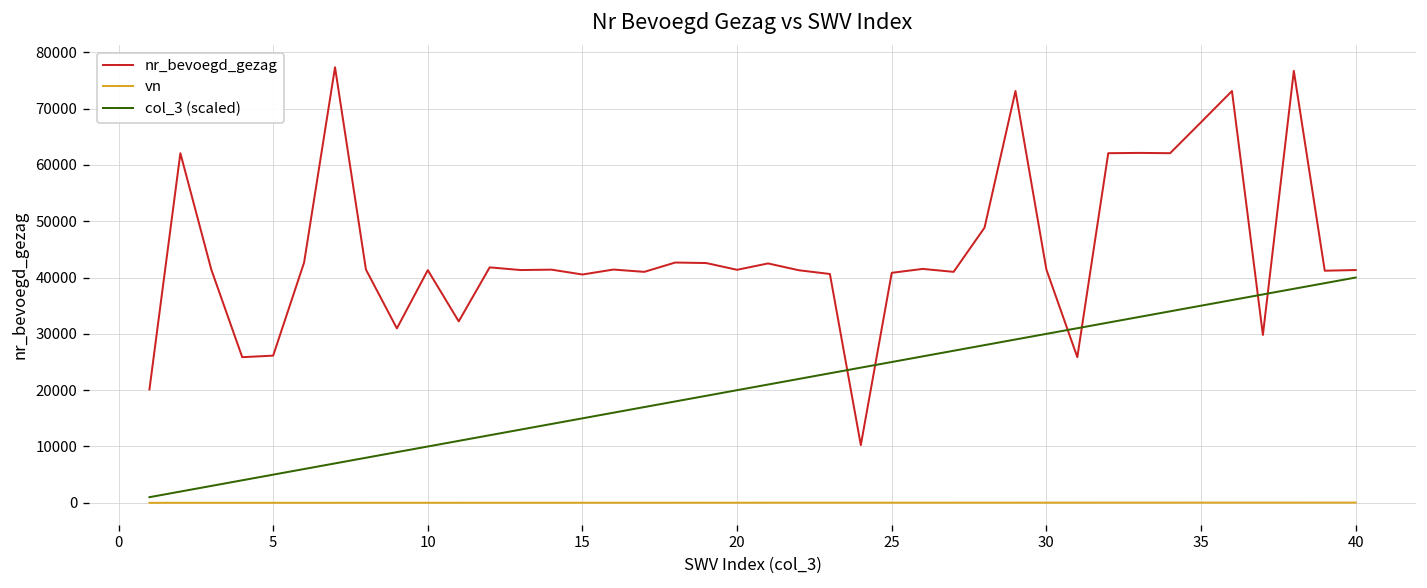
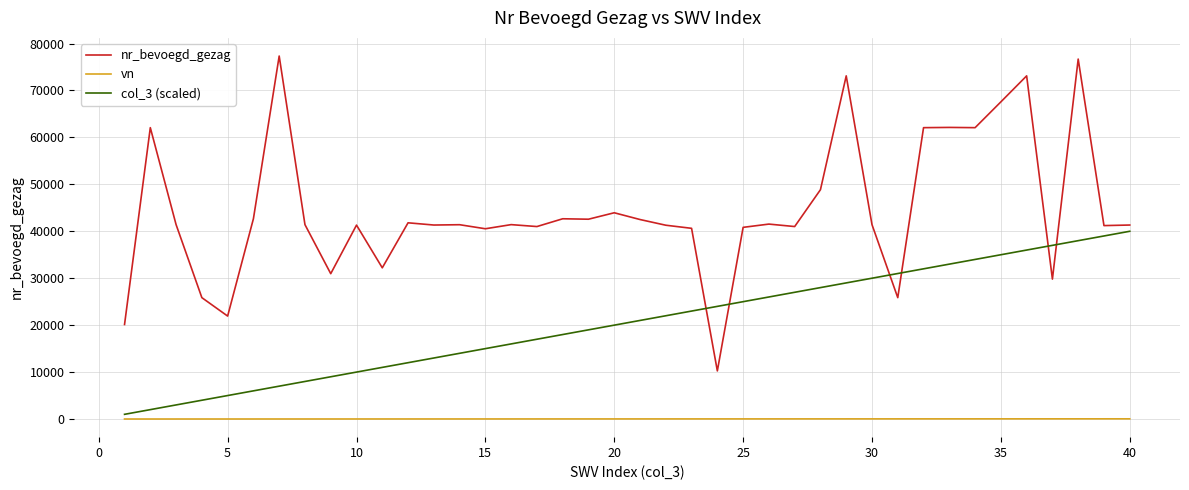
  {
    "nr_bevoegd_gezag": {
-     "5": 26000,
+     "5": 22000,
      "10": 41000,
      "15": 41000,
-     "20": 41000,
+     "20": 44000,
      "25": 41000,
      "30": 41000,
      "35": 68000,
      "40": 41000
    },
    "vn": {
      "5": 0,
      "10": 0,
      "15": 0,
      "20": 0,
      "25": 0,
      "30": 0,
      "35": 0,
      "40": 0
    },
    "col_3 (scaled)": {
      "5": 5000,
      "10": 10000,
      "15": 15000,
      "20": 20000,
      "25": 25000,
      "30": 30000,
      "35": 35000,
      "40": 40000
    }
  }
